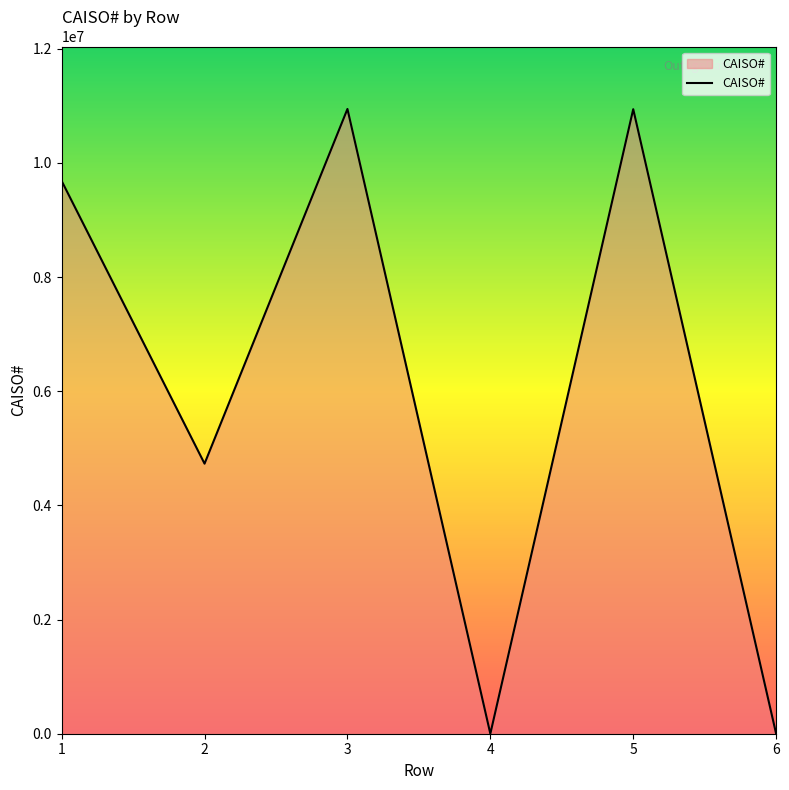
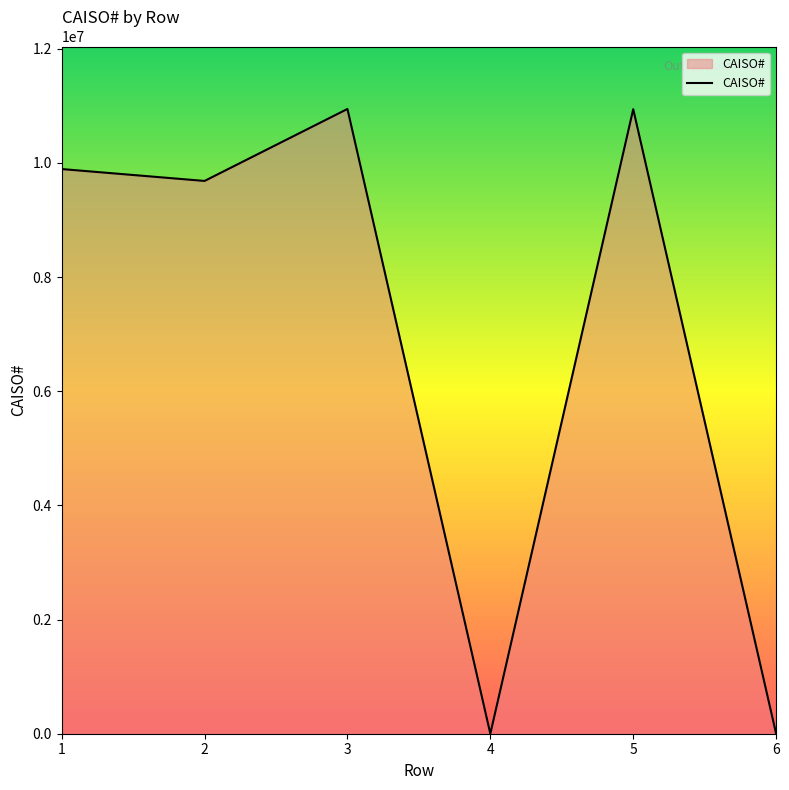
  {
-   "1": 9700000,
-   "2": 4700000,
+   "1": 9900000,
+   "2": 9700000,
    "3": 10900000,
    "4": 0,
    "5": 10900000,
    "6": 0
  }
